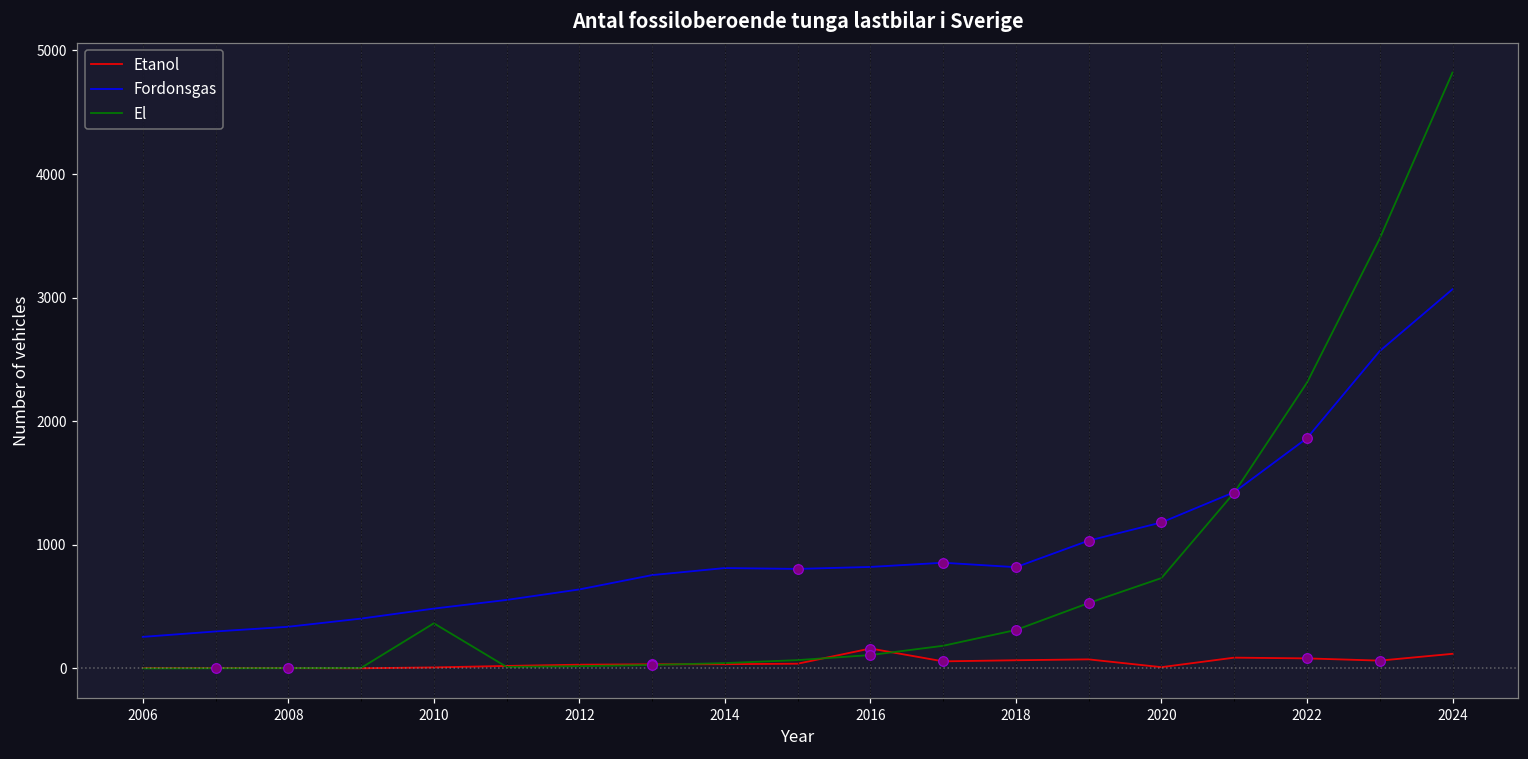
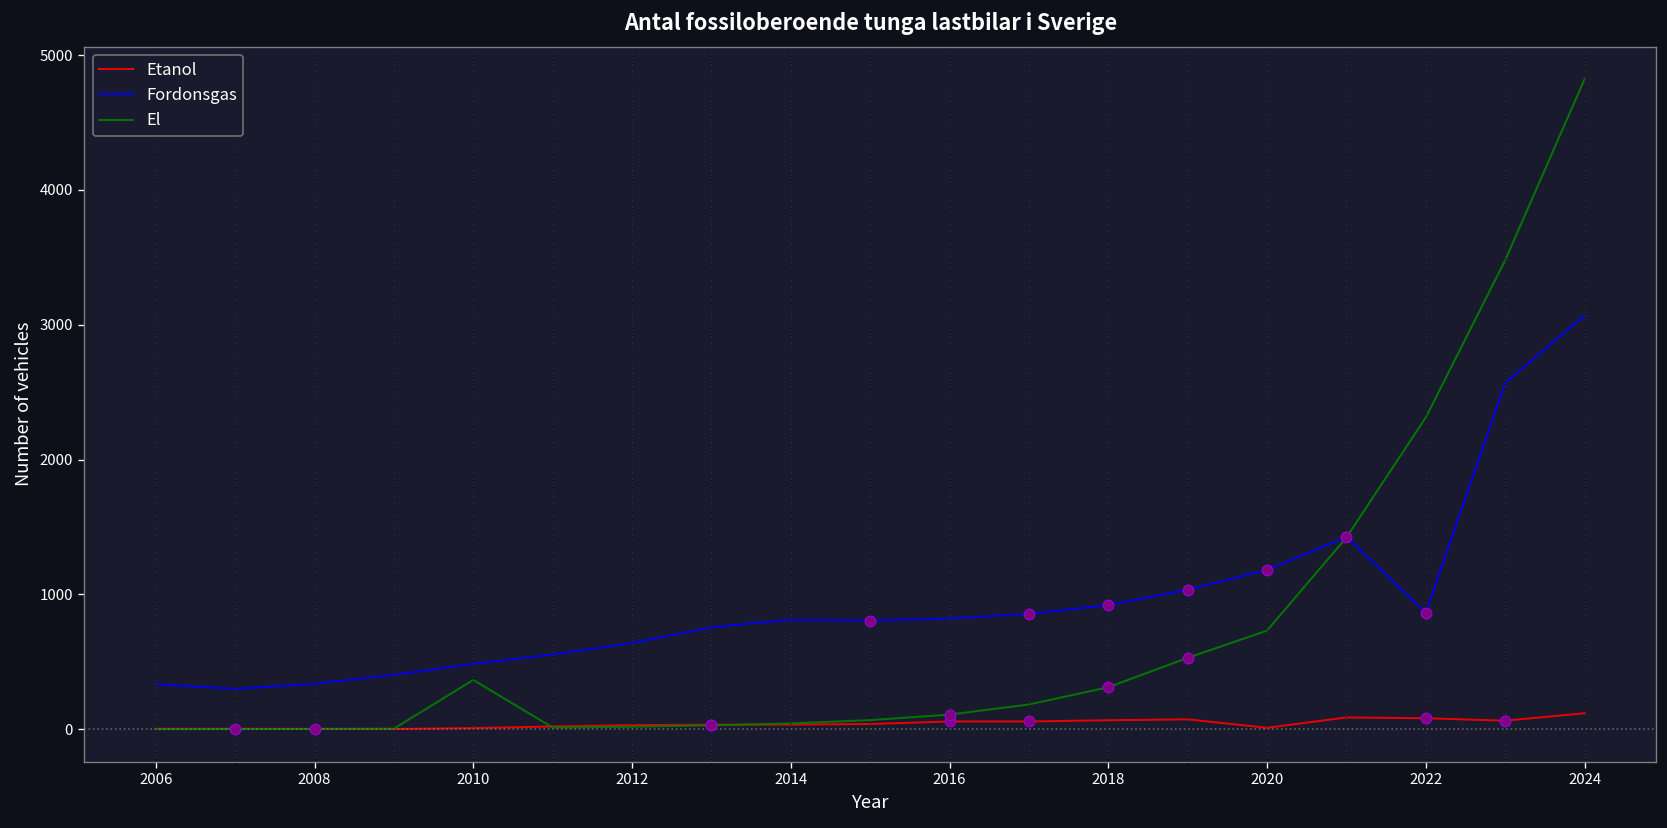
  {
    "Etanol": {
      "2010": 10,
-     "2016": 160,
+     "2016": 60,
      "2018": 70,
      "2020": 10,
      "2024": 120
    },
    "Fordonsgas": {
-     "2006": 260,
+     "2006": 330,
      "2008": 340,
      "2010": 480,
      "2012": 640,
      "2014": 810,
      "2016": 820,
-     "2018": 820,
-     "2022": 1860,
+     "2018": 920,
+     "2022": 860,
      "2024": 3070
    },
    "El": {
      "2010": 370,
      "2020": 730,
      "2022": 2310,
      "2024": 4820
    }
  }
